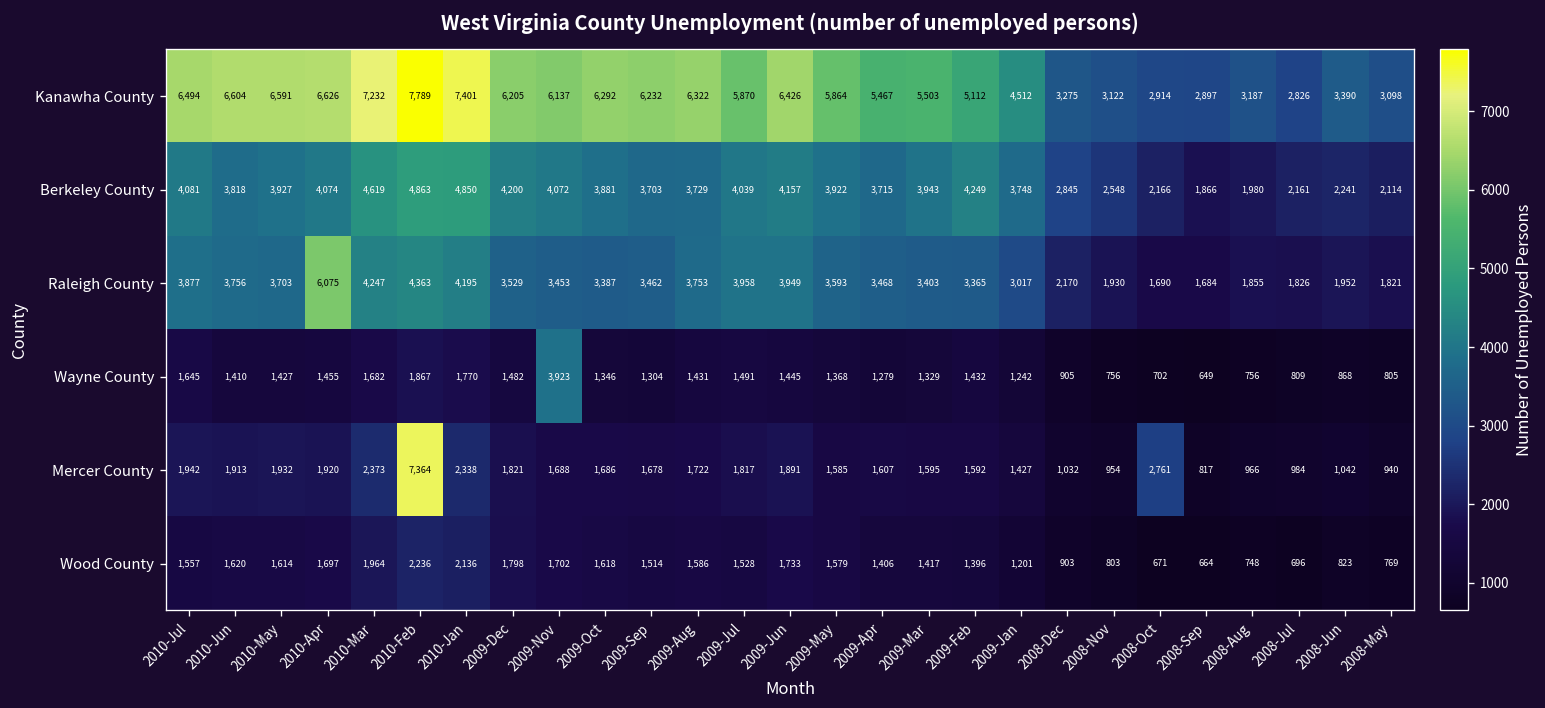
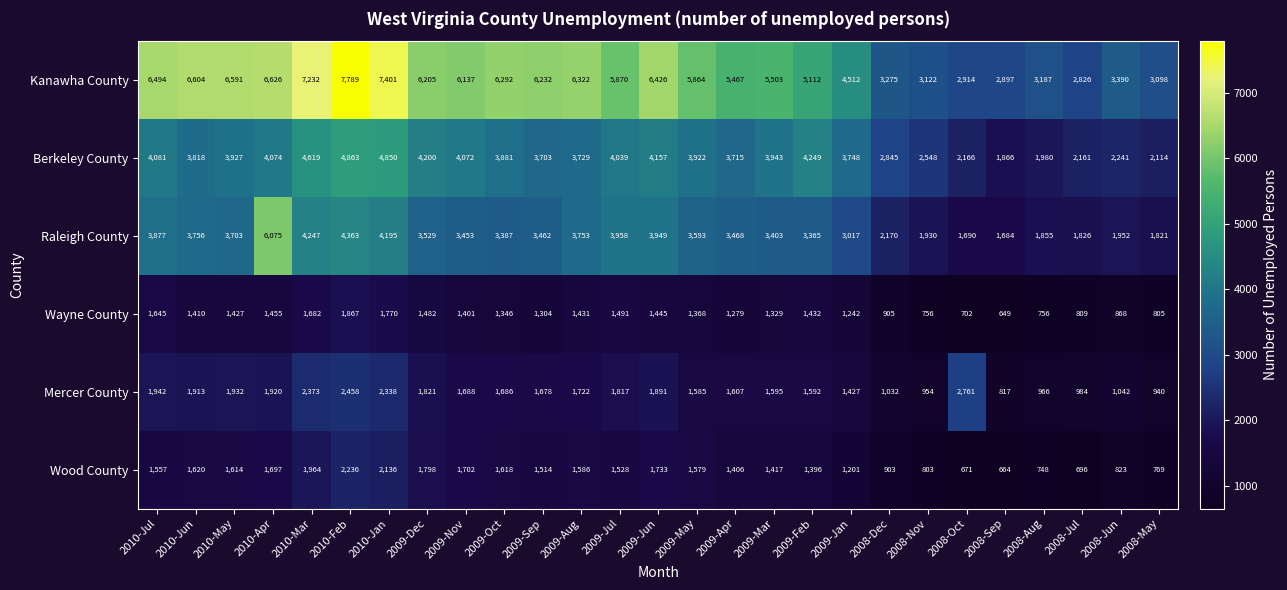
  {
    "Kanawha County": {
      "2010-Jul": "6,494",
      "2010-Jun": "6,604",
      "2010-May": "6,591",
      "2010-Apr": "6,626",
      "2010-Mar": "7,232",
      "2010-Feb": "7,789",
      "2010-Jan": "7,401",
      "2009-Dec": "6,205",
      "2009-Nov": "6,137",
      "2009-Oct": "6,292",
      "2009-Sep": "6,232",
      "2009-Aug": "6,322",
      "2009-Jul": "5,870",
      "2009-Jun": "6,426",
      "2009-May": "5,864",
      "2009-Apr": "5,467",
      "2009-Mar": "5,503",
      "2009-Feb": "5,112",
      "2009-Jan": "4,512",
      "2008-Dec": "3,275",
      "2008-Nov": "3,122",
      "2008-Oct": "2,914",
      "2008-Sep": "2,897",
      "2008-Aug": "3,187",
      "2008-Jul": "2,826",
      "2008-Jun": "3,390",
      "2008-May": "3,098"
    },
    "Berkeley County": {
      "2010-Jul": "4,081",
      "2010-Jun": "3,818",
      "2010-May": "3,927",
      "2010-Apr": "4,074",
      "2010-Mar": "4,619",
      "2010-Feb": "4,863",
      "2010-Jan": "4,850",
      "2009-Dec": "4,200",
      "2009-Nov": "4,072",
      "2009-Oct": "3,881",
      "2009-Sep": "3,703",
      "2009-Aug": "3,729",
      "2009-Jul": "4,039",
      "2009-Jun": "4,157",
      "2009-May": "3,922",
      "2009-Apr": "3,715",
      "2009-Mar": "3,943",
      "2009-Feb": "4,249",
      "2009-Jan": "3,748",
      "2008-Dec": "2,845",
      "2008-Nov": "2,548",
      "2008-Oct": "2,166",
      "2008-Sep": "1,866",
      "2008-Aug": "1,980",
      "2008-Jul": "2,161",
      "2008-Jun": "2,241",
      "2008-May": "2,114"
    },
    "Raleigh County": {
      "2010-Jul": "3,877",
      "2010-Jun": "3,756",
      "2010-May": "3,703",
      "2010-Apr": "6,075",
      "2010-Mar": "4,247",
      "2010-Feb": "4,363",
      "2010-Jan": "4,195",
      "2009-Dec": "3,529",
      "2009-Nov": "3,453",
      "2009-Oct": "3,387",
      "2009-Sep": "3,462",
      "2009-Aug": "3,753",
      "2009-Jul": "3,958",
      "2009-Jun": "3,949",
      "2009-May": "3,593",
      "2009-Apr": "3,468",
      "2009-Mar": "3,403",
      "2009-Feb": "3,365",
      "2009-Jan": "3,017",
      "2008-Dec": "2,170",
      "2008-Nov": "1,930",
      "2008-Oct": "1,690",
      "2008-Sep": "1,684",
      "2008-Aug": "1,855",
      "2008-Jul": "1,826",
      "2008-Jun": "1,952",
      "2008-May": "1,821"
    },
    "Wayne County": {
      "2010-Jul": "1,645",
      "2010-Jun": "1,410",
      "2010-May": "1,427",
      "2010-Apr": "1,455",
      "2010-Mar": "1,682",
      "2010-Feb": "1,867",
      "2010-Jan": "1,770",
      "2009-Dec": "1,482",
-     "2009-Nov": "3,923",
+     "2009-Nov": "1,401",
      "2009-Oct": "1,346",
      "2009-Sep": "1,304",
      "2009-Aug": "1,431",
      "2009-Jul": "1,491",
      "2009-Jun": "1,445",
      "2009-May": "1,368",
      "2009-Apr": "1,279",
      "2009-Mar": "1,329",
      "2009-Feb": "1,432",
      "2009-Jan": "1,242",
      "2008-Dec": "905",
      "2008-Nov": "756",
      "2008-Oct": "702",
      "2008-Sep": "649",
      "2008-Aug": "756",
      "2008-Jul": "809",
      "2008-Jun": "868",
      "2008-May": "805"
    },
    "Mercer County": {
      "2010-Jul": "1,942",
      "2010-Jun": "1,913",
      "2010-May": "1,932",
      "2010-Apr": "1,920",
      "2010-Mar": "2,373",
-     "2010-Feb": "7,364",
+     "2010-Feb": "2,458",
      "2010-Jan": "2,338",
      "2009-Dec": "1,821",
      "2009-Nov": "1,688",
      "2009-Oct": "1,686",
      "2009-Sep": "1,678",
      "2009-Aug": "1,722",
      "2009-Jul": "1,817",
      "2009-Jun": "1,891",
      "2009-May": "1,585",
      "2009-Apr": "1,607",
      "2009-Mar": "1,595",
      "2009-Feb": "1,592",
      "2009-Jan": "1,427",
      "2008-Dec": "1,032",
      "2008-Nov": "954",
      "2008-Oct": "2,761",
      "2008-Sep": "817",
      "2008-Aug": "966",
      "2008-Jul": "984",
      "2008-Jun": "1,042",
      "2008-May": "940"
    },
    "Wood County": {
      "2010-Jul": "1,557",
      "2010-Jun": "1,620",
      "2010-May": "1,614",
      "2010-Apr": "1,697",
      "2010-Mar": "1,964",
      "2010-Feb": "2,236",
      "2010-Jan": "2,136",
      "2009-Dec": "1,798",
      "2009-Nov": "1,702",
      "2009-Oct": "1,618",
      "2009-Sep": "1,514",
      "2009-Aug": "1,586",
      "2009-Jul": "1,528",
      "2009-Jun": "1,733",
      "2009-May": "1,579",
      "2009-Apr": "1,406",
      "2009-Mar": "1,417",
      "2009-Feb": "1,396",
      "2009-Jan": "1,201",
      "2008-Dec": "903",
      "2008-Nov": "803",
      "2008-Oct": "671",
      "2008-Sep": "664",
      "2008-Aug": "748",
      "2008-Jul": "696",
      "2008-Jun": "823",
      "2008-May": "769"
    }
  }
